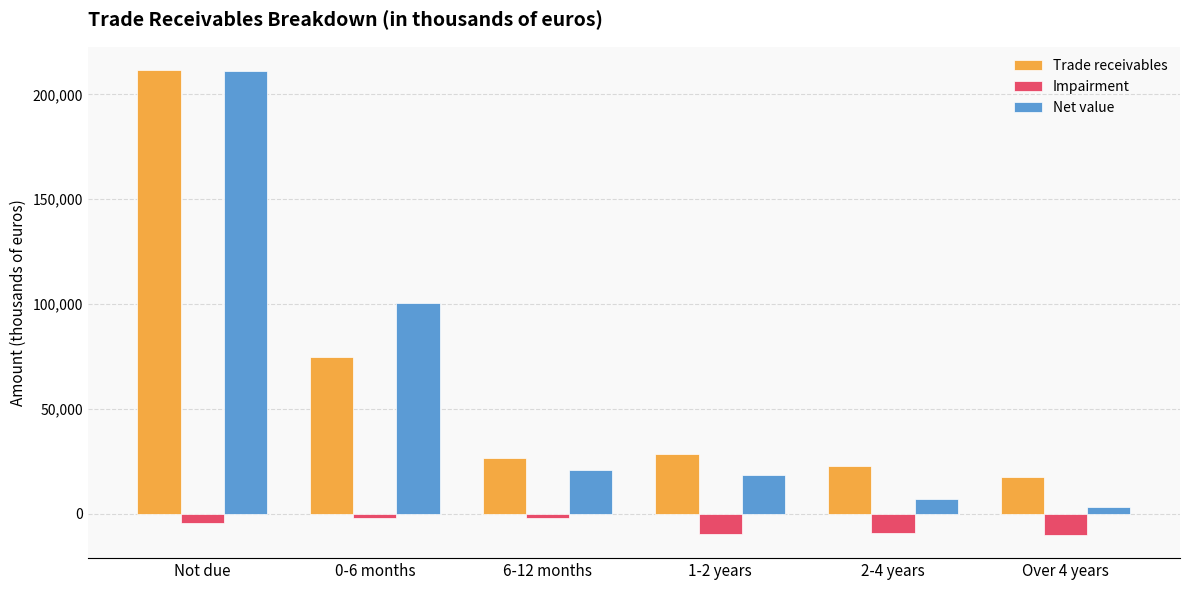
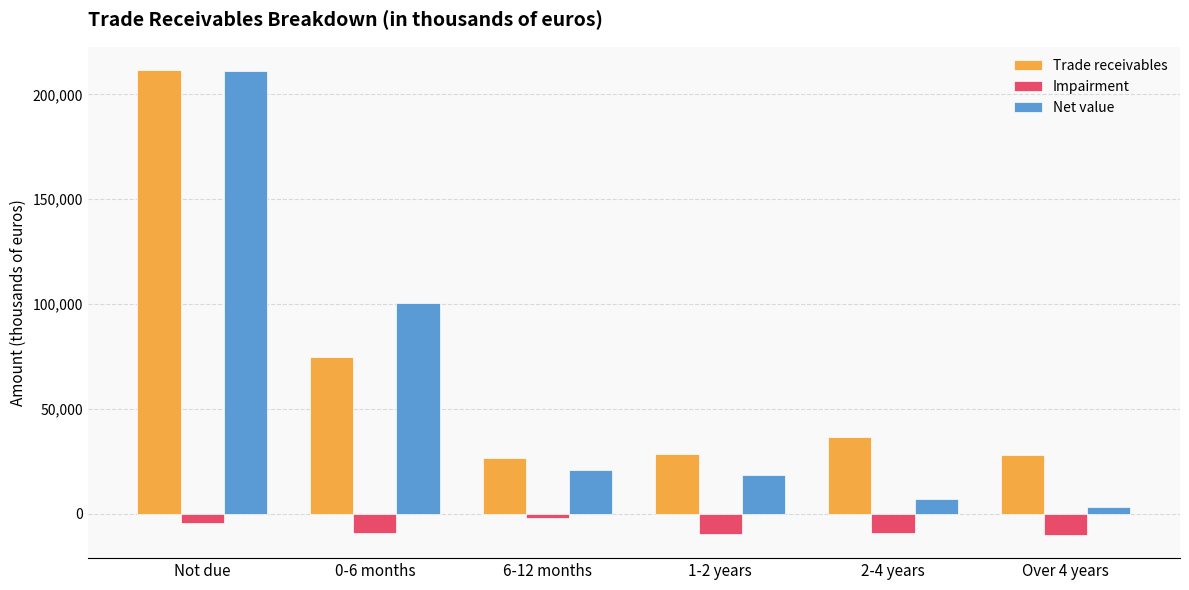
  {
    "Trade receivables": {
      "Not due": "212,000",
      "0-6 months": "75,000",
      "6-12 months": "27,000",
      "1-2 years": "29,000",
-     "2-4 years": "23,000",
-     "Over 4 years": "17,000"
+     "2-4 years": "37,000",
+     "Over 4 years": "28,000"
    },
    "Impairment": {
      "Not due": "-4,000",
-     "0-6 months": "-2,000",
+     "0-6 months": "-9,000",
      "6-12 months": "-2,000",
      "1-2 years": "-10,000",
      "2-4 years": "-9,000",
      "Over 4 years": "-10,000"
    },
    "Net value": {
      "Not due": "211,000",
      "0-6 months": "100,000",
      "6-12 months": "21,000",
      "1-2 years": "19,000",
      "2-4 years": "7,000",
      "Over 4 years": "3,000"
    }
  }
